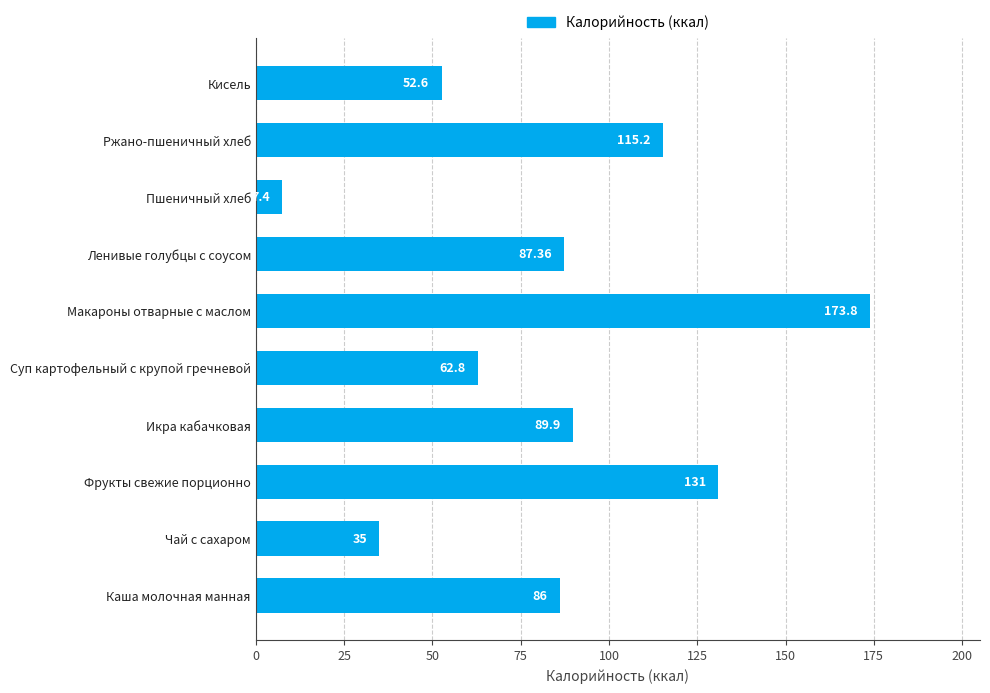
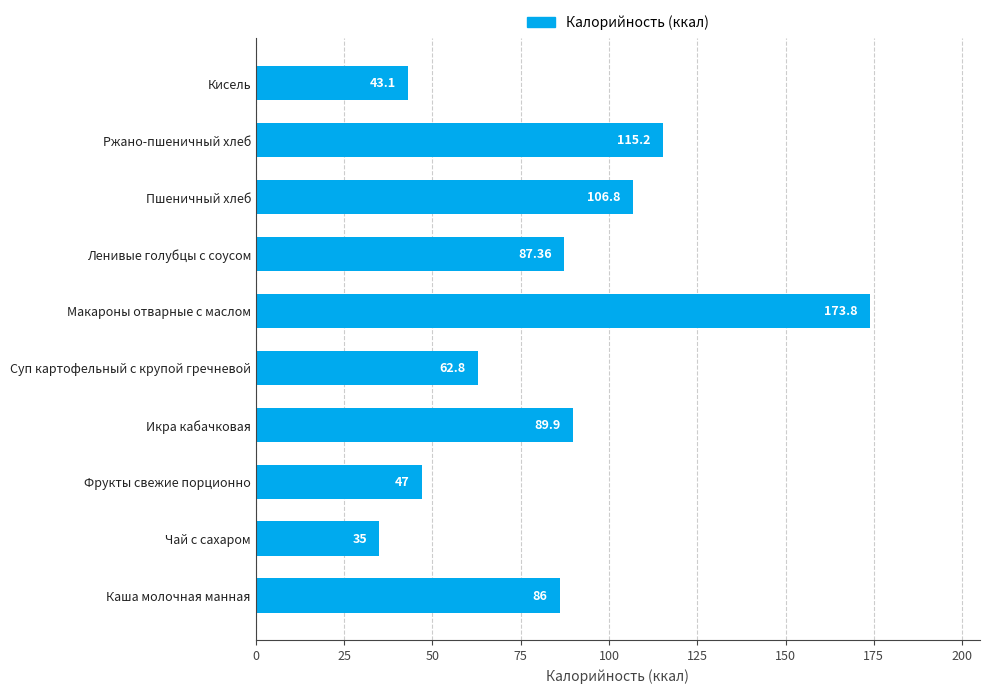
  {
-   "Кисель": 52.6,
+   "Кисель": 43.1,
    "Ржано-пшеничный хлеб": 115.2,
-   "Пшеничный хлеб": 7.4,
+   "Пшеничный хлеб": 106.8,
    "Ленивые голубцы с соусом": 87.36,
    "Макароны отварные с маслом": 173.8,
    "Суп картофельный с крупой гречневой": 62.8,
    "Икра кабачковая": 89.9,
-   "Фрукты свежие порционно": 131,
+   "Фрукты свежие порционно": 47,
    "Чай с сахаром": 35,
    "Каша молочная манная": 86
  }
